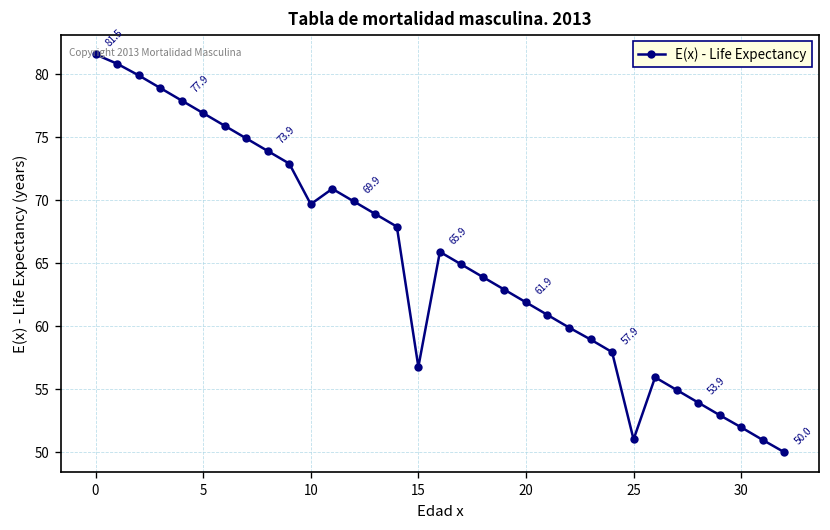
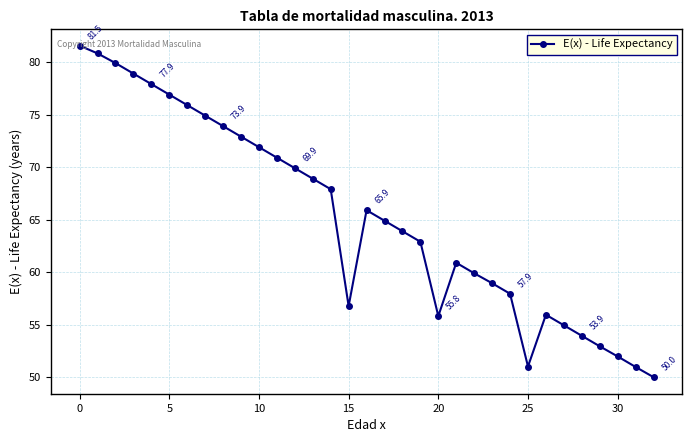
  {
    "0": 81.5,
-   "10": 69.7,
-   "20": 61.9
+   "10": 71.9,
+   "20": 55.8
  }
